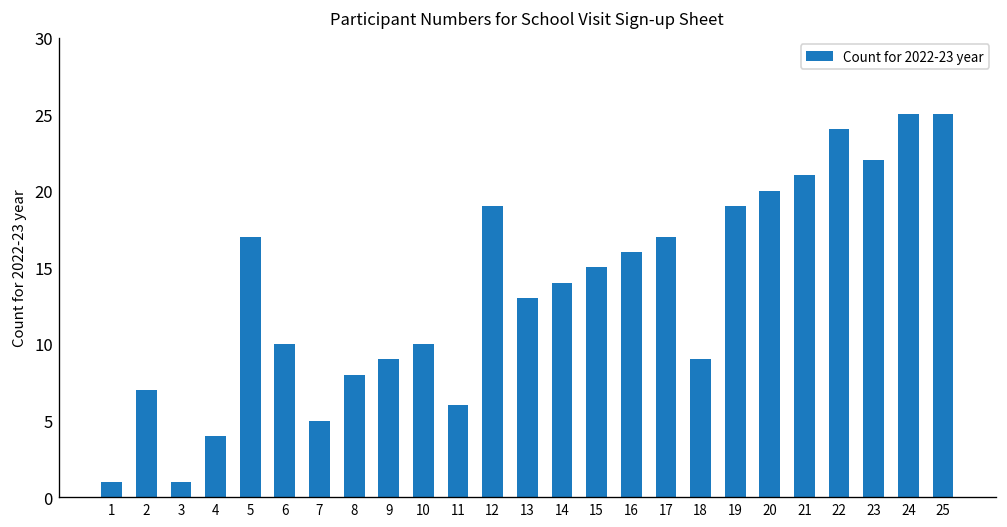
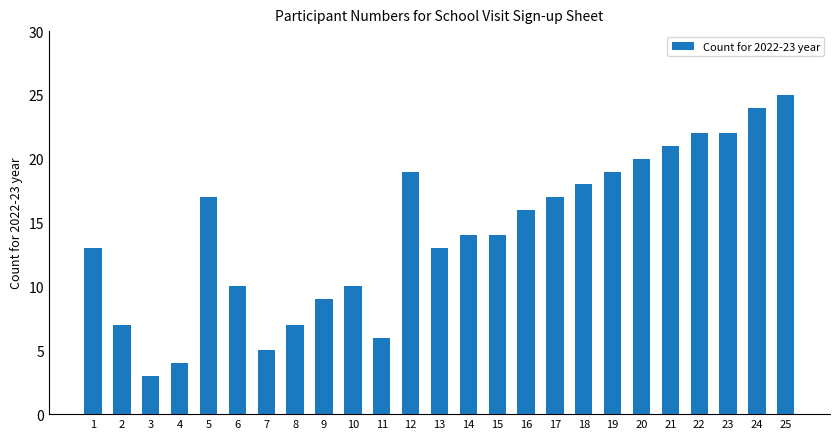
  {
-   "1": 1,
+   "1": 13,
    "2": 7,
-   "3": 1,
+   "3": 3,
    "4": 4,
    "5": 17,
    "6": 10,
    "7": 5,
-   "8": 8,
+   "8": 7,
    "9": 9,
    "10": 10,
    "11": 6,
    "12": 19,
    "13": 13,
    "14": 14,
-   "15": 15,
+   "15": 14,
    "16": 16,
    "17": 17,
-   "18": 9,
+   "18": 18,
    "19": 19,
    "20": 20,
    "21": 21,
-   "22": 24,
+   "22": 22,
    "23": 22,
-   "24": 25,
+   "24": 24,
    "25": 25
  }
